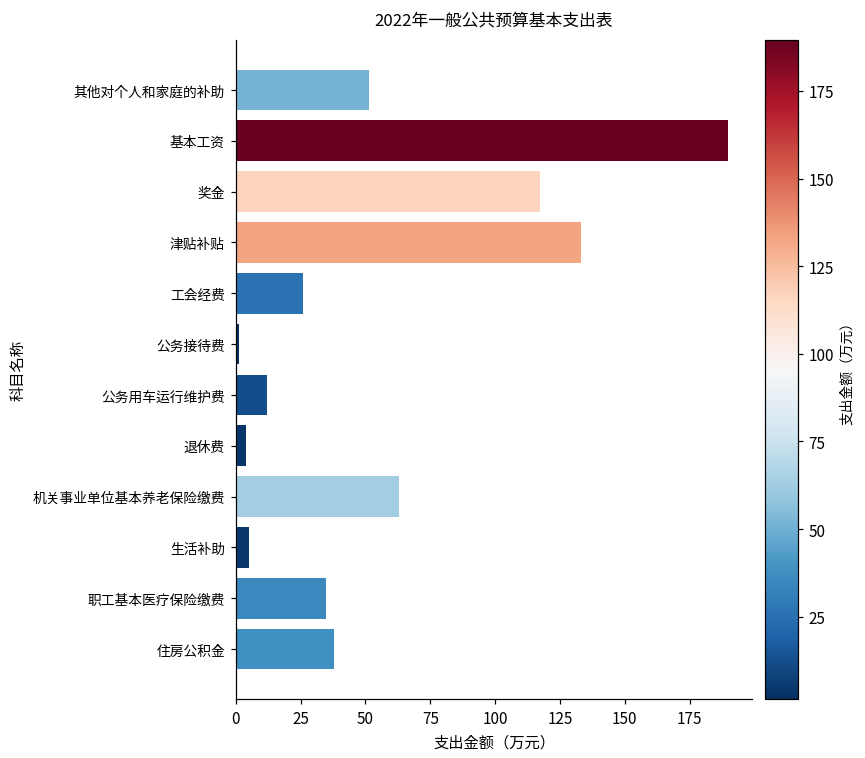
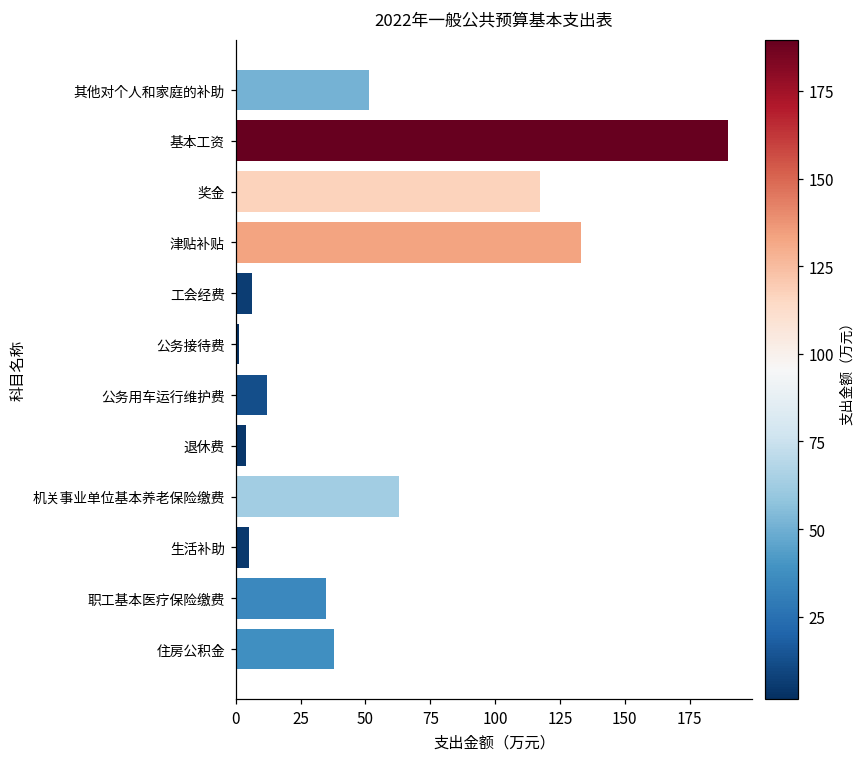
  {
    "其他对个人和家庭的补助": 51,
    "基本工资": 190,
    "奖金": 117,
    "津贴补贴": 133,
-   "工会经费": 26,
+   "工会经费": 6,
    "公务接待费": 1,
    "公务用车运行维护费": 12,
    "退休费": 4,
    "机关事业单位基本养老保险缴费": 63,
    "生活补助": 5,
    "职工基本医疗保险缴费": 35,
    "住房公积金": 38
  }
